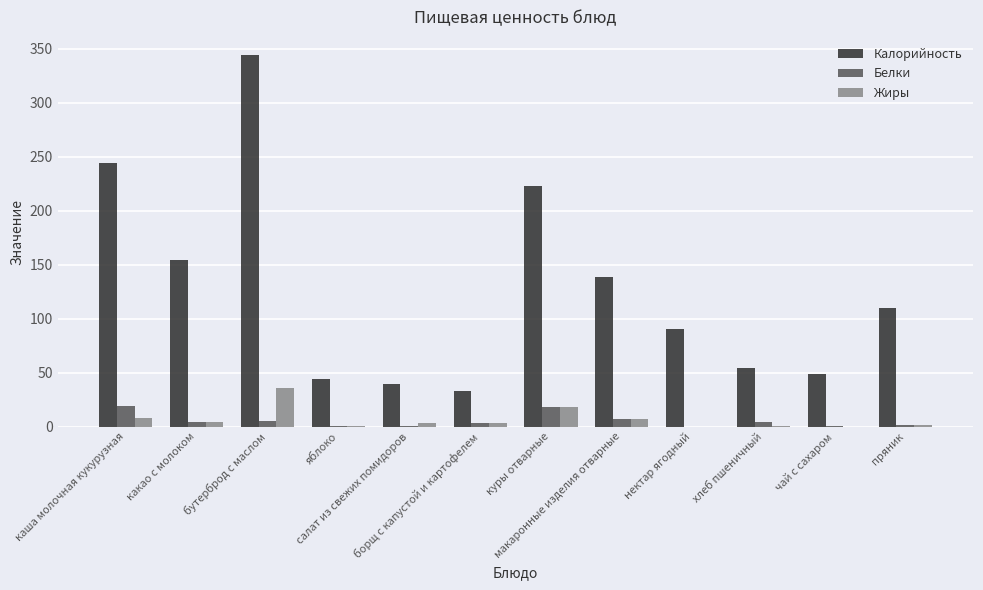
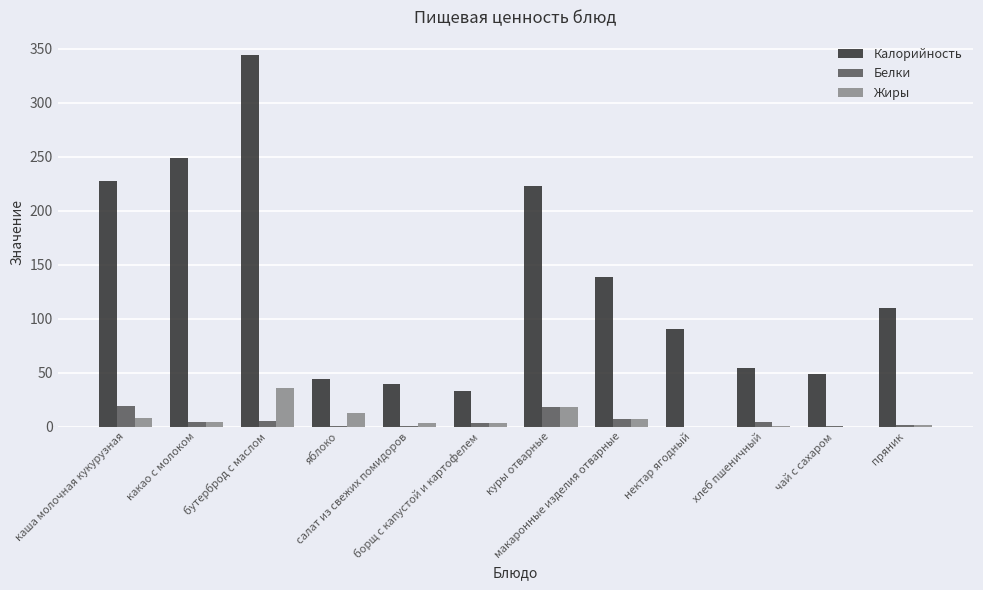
  {
    "Калорийность": {
-     "каша молочная кукурузная": 244,
-     "какао с молоком": 154,
+     "каша молочная кукурузная": 228,
+     "какао с молоком": 249,
      "бутерброд с маслом": 344,
      "яблоко": 44,
      "салат из свежих помидоров": 40,
      "борщ с капустой и картофелем": 33,
      "куры отварные": 222,
      "макаронные изделия отварные": 138,
      "нектар ягодный": 90,
      "хлеб пшеничный": 54,
      "чай с сахаром": 49,
      "пряник": 110
    },
    "Белки": {
      "каша молочная кукурузная": 19,
      "какао с молоком": 4,
      "бутерброд с маслом": 5,
      "борщ с капустой и картофелем": 4,
      "куры отварные": 18,
      "макаронные изделия отварные": 7,
      "нектар ягодный": 0,
      "хлеб пшеничный": 4
    },
    "Жиры": {
      "каша молочная кукурузная": 8,
      "какао с молоком": 4,
      "бутерброд с маслом": 36,
-     "яблоко": 0,
+     "яблоко": 13,
      "салат из свежих помидоров": 3,
      "борщ с капустой и картофелем": 3,
      "куры отварные": 18,
      "макаронные изделия отварные": 7,
      "нектар ягодный": 0,
      "чай с сахаром": 0
    }
  }
